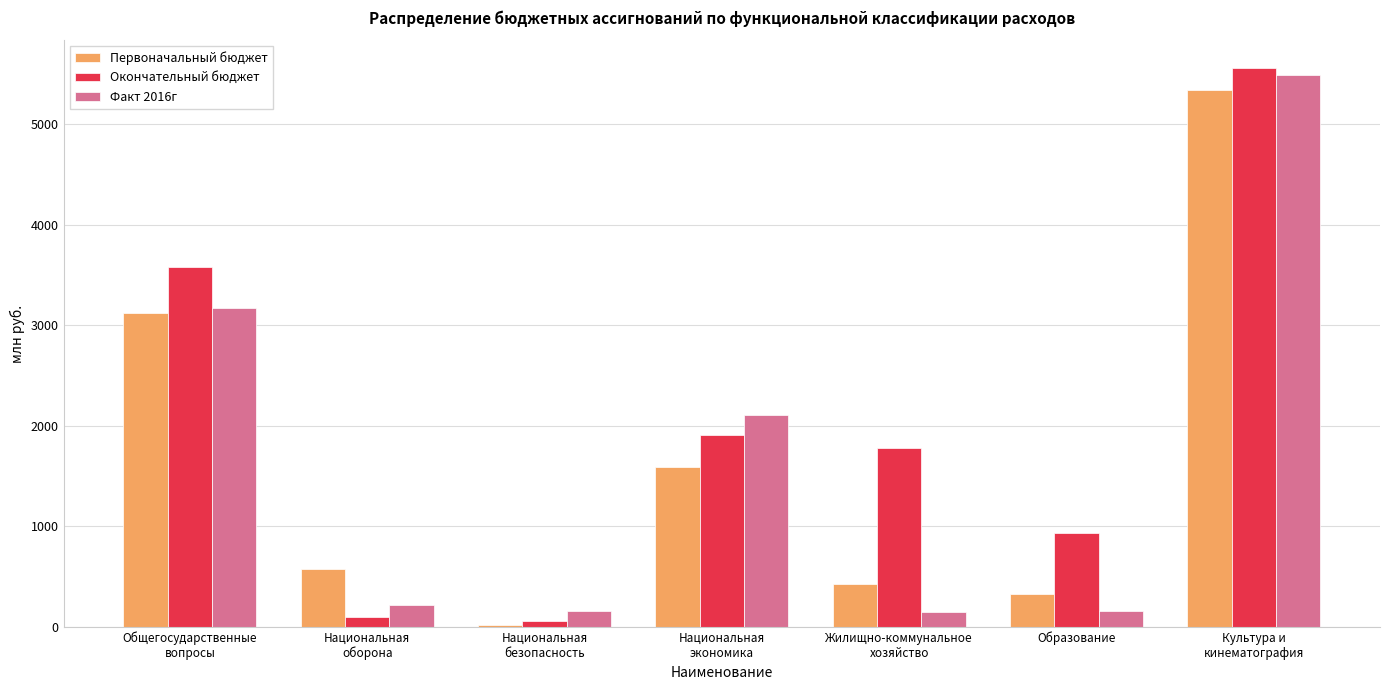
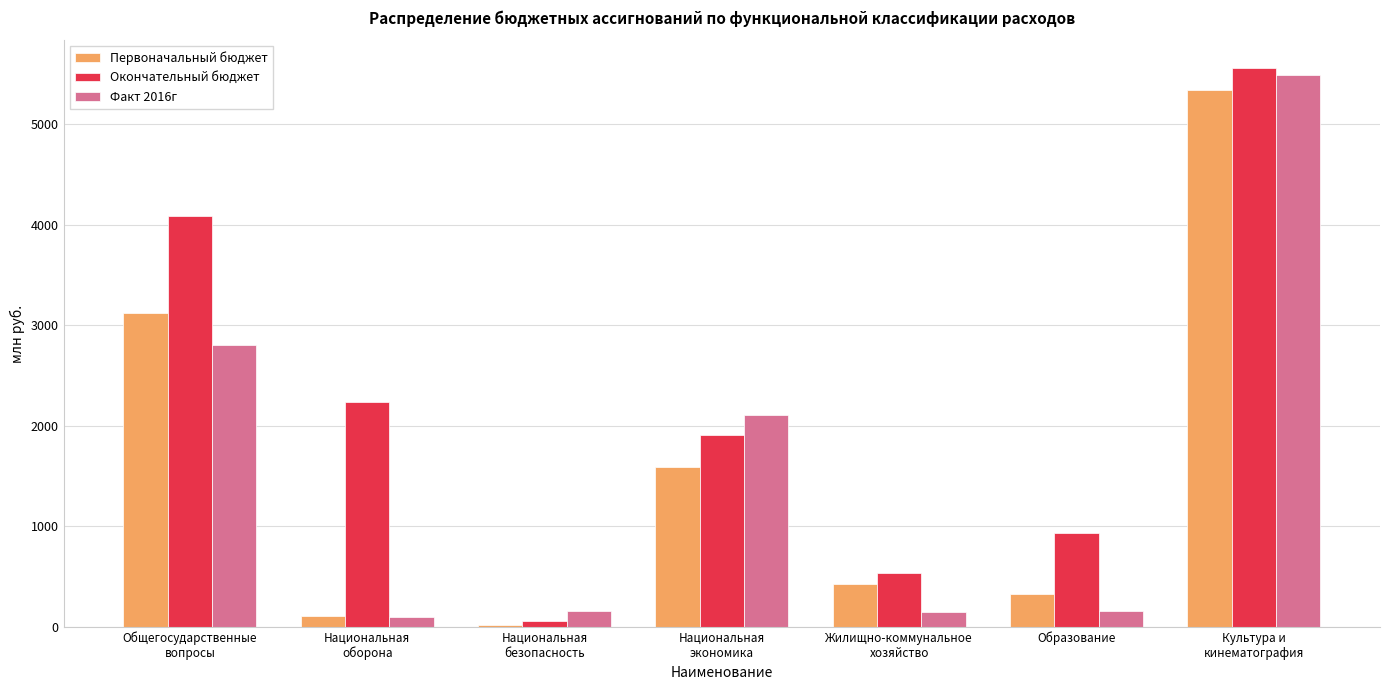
  {
    "Первоначальный бюджет": {
      "Общегосударственные вопросы": 3120,
-     "Национальная оборона": 570,
+     "Национальная оборона": 110,
      "Национальная экономика": 1590,
      "Жилищно-коммунальное хозяйство": 420,
      "Образование": 330,
      "Культура и кинематография": 5350
    },
    "Окончательный бюджет": {
-     "Общегосударственные вопросы": 3580,
-     "Национальная оборона": 100,
+     "Общегосударственные вопросы": 4090,
+     "Национальная оборона": 2240,
      "Национальная безопасность": 60,
      "Национальная экономика": 1910,
-     "Жилищно-коммунальное хозяйство": 1780,
+     "Жилищно-коммунальное хозяйство": 540,
      "Образование": 930,
      "Культура и кинематография": 5560
    },
    "Факт 2016г": {
-     "Общегосударственные вопросы": 3180,
-     "Национальная оборона": 220,
+     "Общегосударственные вопросы": 2800,
+     "Национальная оборона": 100,
      "Национальная безопасность": 160,
      "Национальная экономика": 2110,
      "Жилищно-коммунальное хозяйство": 150,
      "Образование": 160,
      "Культура и кинематография": 5500
    }
  }
